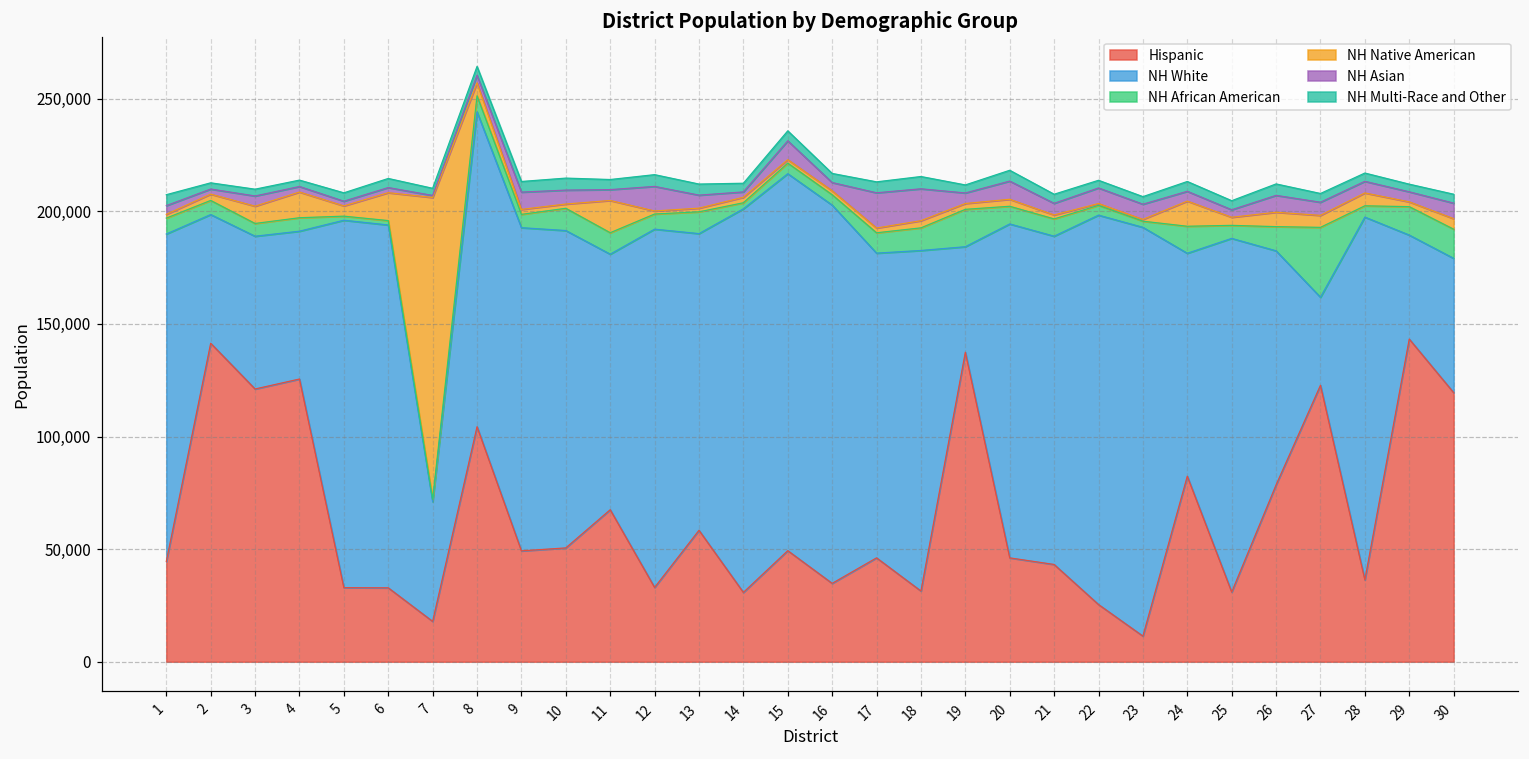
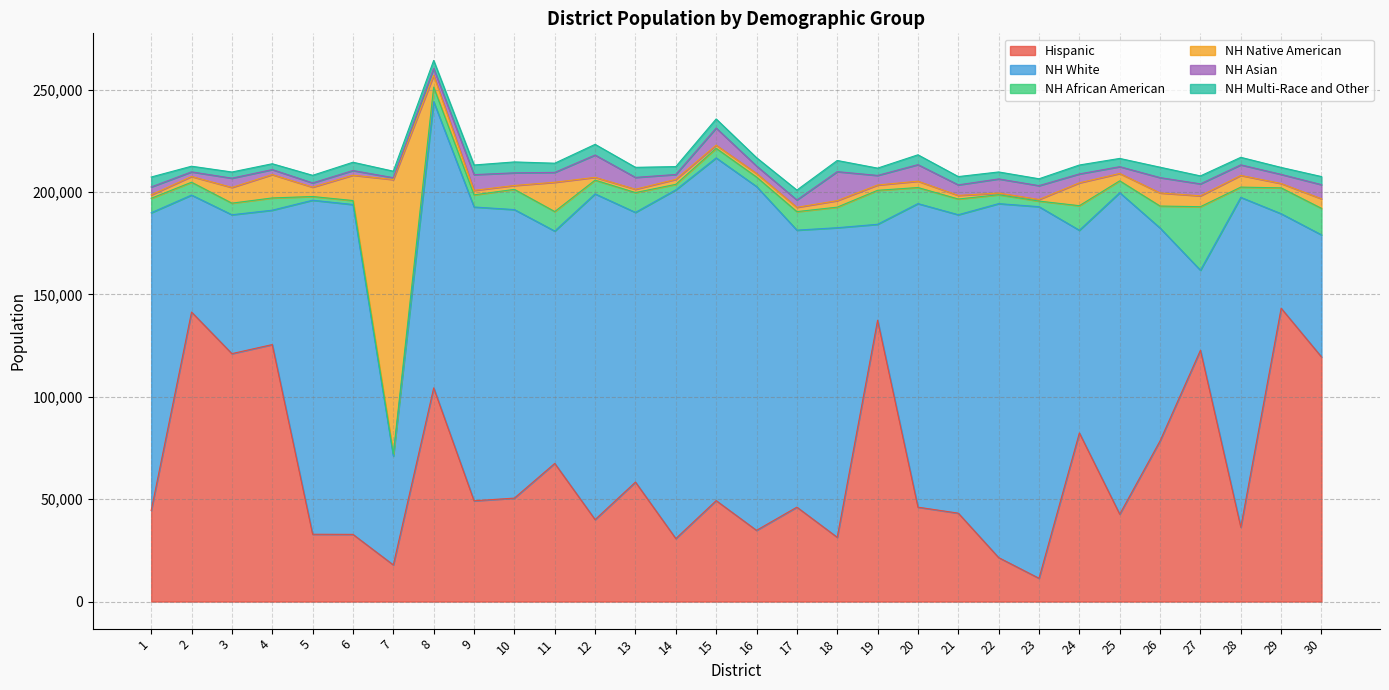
  {
    "Hispanic": {
      "1": "44,000",
      "2": "141,000",
      "3": "121,000",
      "4": "126,000",
      "5": "33,000",
      "6": "33,000",
      "7": "18,000",
      "8": "104,000",
      "9": "49,000",
      "10": "51,000",
      "11": "67,000",
-     "12": "33,000",
+     "12": "40,000",
      "13": "58,000",
      "14": "31,000",
      "15": "49,000",
      "16": "35,000",
      "17": "46,000",
      "18": "31,000",
      "19": "137,000",
      "20": "46,000",
      "21": "43,000",
-     "22": "25,000",
+     "22": "21,000",
      "23": "11,000",
      "24": "82,000",
-     "25": "31,000",
+     "25": "43,000",
      "26": "79,000",
      "27": "123,000",
      "28": "36,000",
      "29": "143,000",
      "30": "120,000"
    },
    "NH White": {
      "1": "145,000",
      "2": "57,000",
      "3": "68,000",
      "4": "66,000",
      "5": "163,000",
      "6": "161,000",
      "8": "140,000",
      "9": "144,000",
      "10": "141,000",
      "11": "113,000",
      "12": "159,000",
      "13": "132,000",
      "14": "170,000",
      "15": "167,000",
      "16": "168,000",
      "17": "135,000",
      "18": "151,000",
      "19": "47,000",
      "20": "148,000",
      "21": "146,000",
      "22": "173,000",
      "23": "182,000",
      "24": "99,000",
      "25": "157,000",
      "26": "104,000",
      "27": "39,000",
      "28": "161,000",
      "29": "46,000",
      "30": "60,000"
    },
    "NH Native American": {
      "1": "2,000",
      "2": "3,000",
      "3": "8,000",
      "4": "11,000",
      "5": "5,000",
      "6": "12,000",
      "8": "6,000",
      "9": "2,000",
      "10": "2,000",
      "11": "14,000",
      "12": "1,000",
      "13": "2,000",
      "14": "2,000",
      "15": "2,000",
      "16": "2,000",
      "17": "2,000",
      "18": "3,000",
      "19": "3,000",
      "20": "3,000",
      "21": "2,000",
      "24": "11,000",
      "25": "4,000",
      "26": "6,000",
      "27": "5,000",
      "28": "6,000",
      "29": "2,000",
      "30": "5,000"
    },
    "NH Asian": {
      "1": "4,000",
      "2": "2,000",
      "3": "5,000",
      "4": "2,000",
      "5": "2,000",
      "6": "2,000",
      "8": "3,000",
      "9": "8,000",
      "10": "6,000",
      "11": "5,000",
      "12": "11,000",
      "13": "6,000",
      "14": "2,000",
      "15": "8,000",
      "16": "4,000",
-     "17": "16,000",
+     "17": "4,000",
      "18": "14,000",
      "19": "5,000",
      "20": "8,000",
      "21": "5,000",
      "22": "7,000",
      "23": "7,000",
      "24": "4,000",
      "25": "3,000",
      "26": "7,000",
      "27": "6,000",
      "28": "5,000",
      "29": "4,000",
      "30": "7,000"
    }
  }
